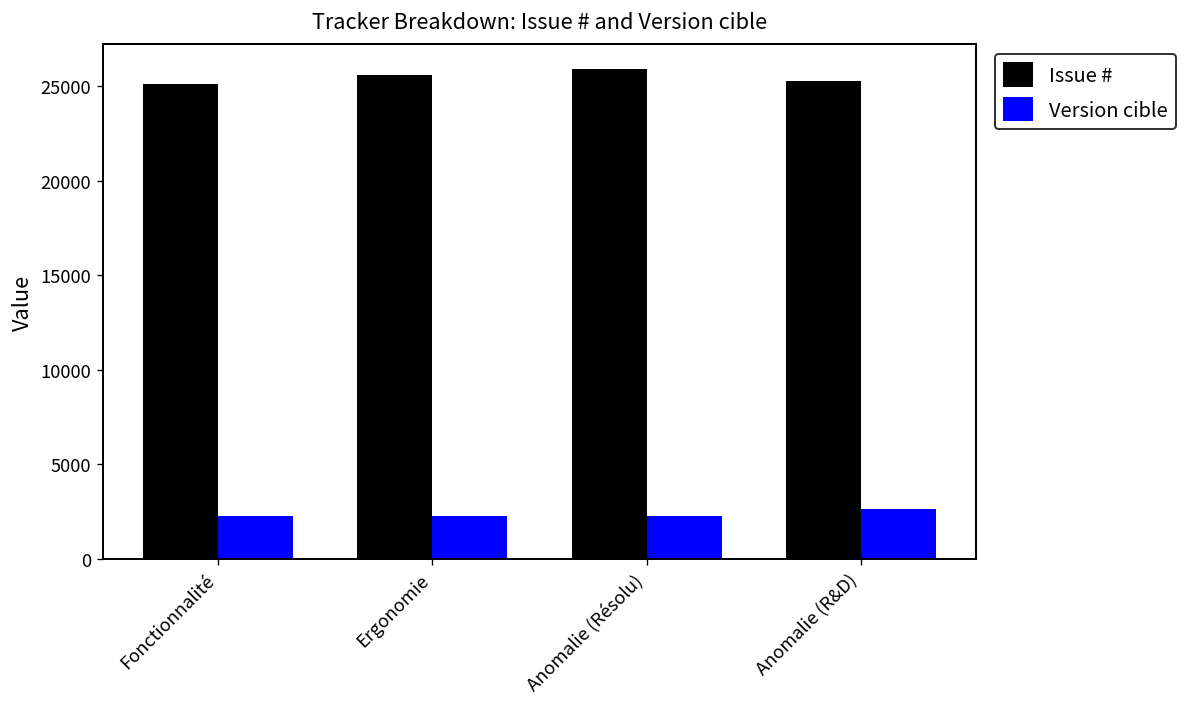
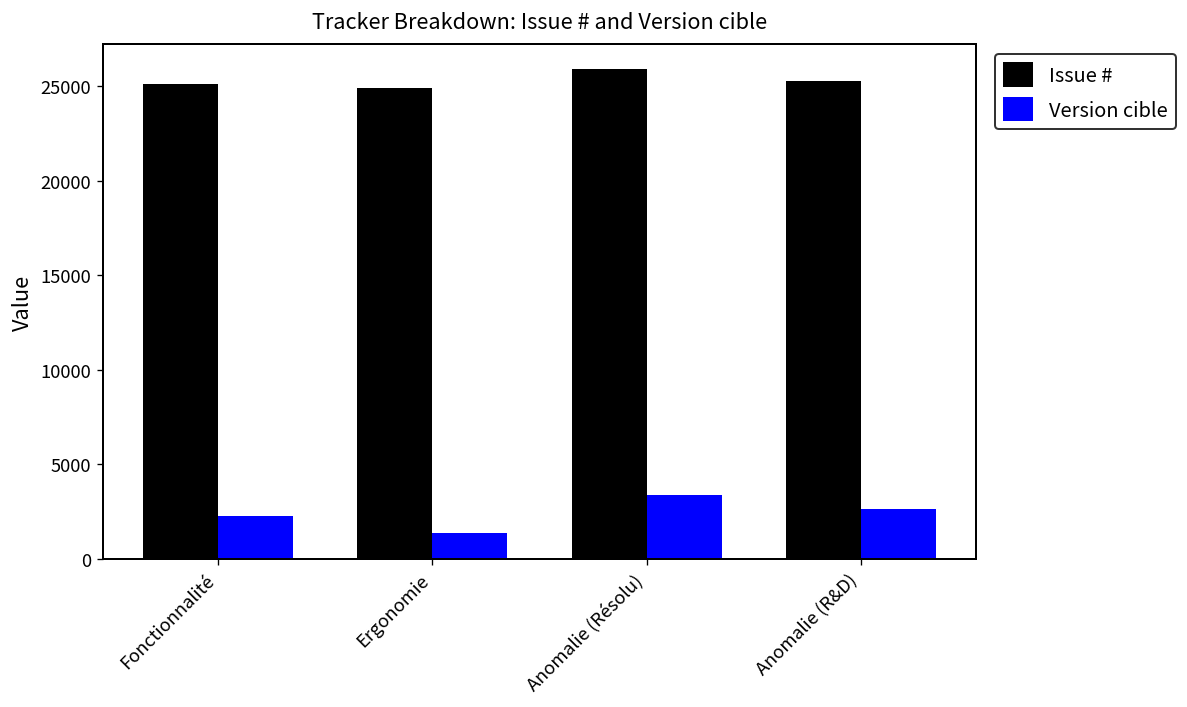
  {
    "Issue #": {
      "Fonctionnalité": 25100,
-     "Ergonomie": 25600,
+     "Ergonomie": 24900,
      "Anomalie (Résolu)": 25900,
      "Anomalie (R&D)": 25200
    },
    "Version cible": {
      "Fonctionnalité": 2300,
-     "Ergonomie": 2300,
-     "Anomalie (Résolu)": 2300,
+     "Ergonomie": 1400,
+     "Anomalie (Résolu)": 3400,
      "Anomalie (R&D)": 2600
    }
  }
